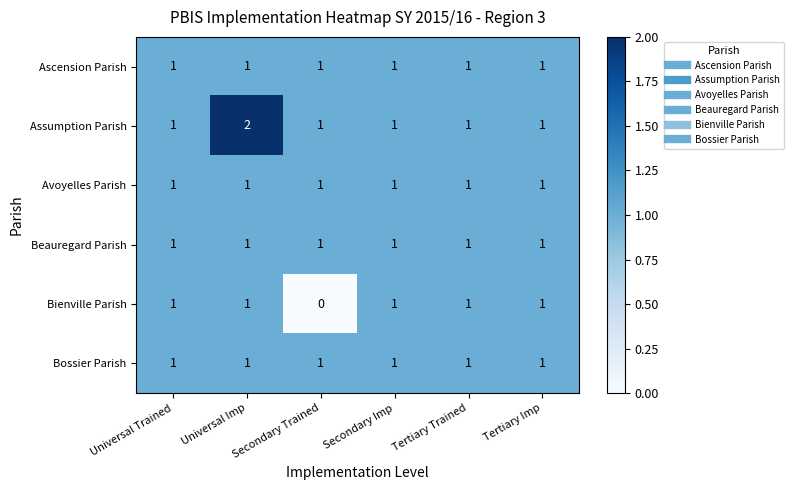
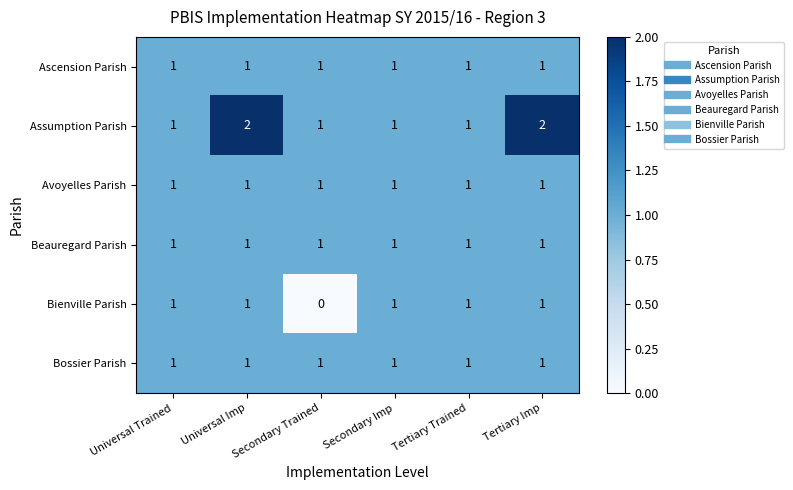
  {
    "Ascension Parish": {
      "Universal Trained": 1,
      "Universal Imp": 1,
      "Secondary Trained": 1,
      "Secondary Imp": 1,
      "Tertiary Trained": 1,
      "Tertiary Imp": 1
    },
    "Assumption Parish": {
      "Universal Trained": 1,
      "Universal Imp": 2,
      "Secondary Trained": 1,
      "Secondary Imp": 1,
      "Tertiary Trained": 1,
-     "Tertiary Imp": 1
+     "Tertiary Imp": 2
    },
    "Avoyelles Parish": {
      "Universal Trained": 1,
      "Universal Imp": 1,
      "Secondary Trained": 1,
      "Secondary Imp": 1,
      "Tertiary Trained": 1,
      "Tertiary Imp": 1
    },
    "Beauregard Parish": {
      "Universal Trained": 1,
      "Universal Imp": 1,
      "Secondary Trained": 1,
      "Secondary Imp": 1,
      "Tertiary Trained": 1,
      "Tertiary Imp": 1
    },
    "Bienville Parish": {
      "Universal Trained": 1,
      "Universal Imp": 1,
      "Secondary Trained": 0,
      "Secondary Imp": 1,
      "Tertiary Trained": 1,
      "Tertiary Imp": 1
    },
    "Bossier Parish": {
      "Universal Trained": 1,
      "Universal Imp": 1,
      "Secondary Trained": 1,
      "Secondary Imp": 1,
      "Tertiary Trained": 1,
      "Tertiary Imp": 1
    }
  }
